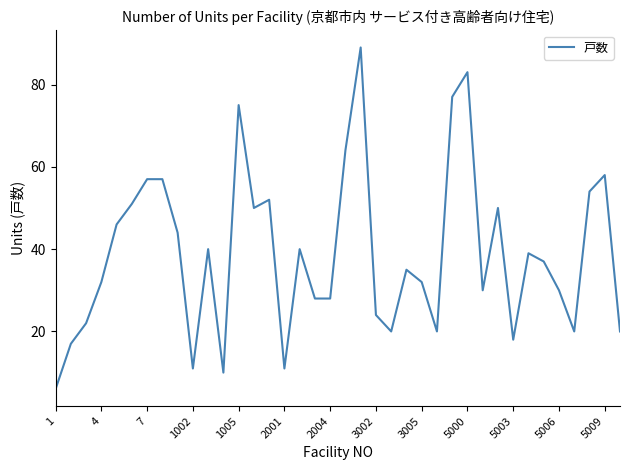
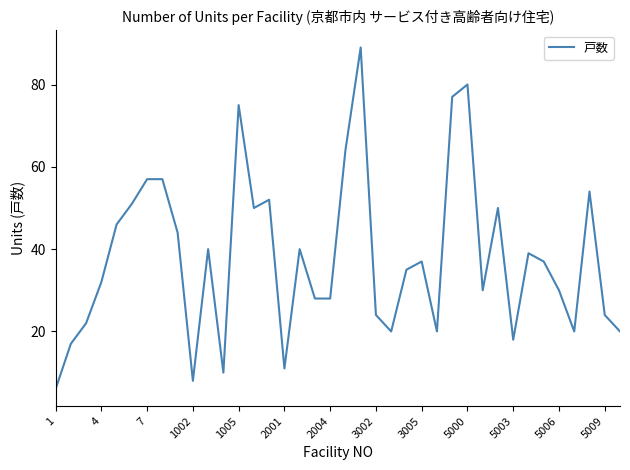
  {
    "1": 6,
    "4": 32,
    "7": 57,
-   "1002": 11,
+   "1002": 8,
    "1005": 75,
    "2001": 11,
    "2004": 28,
    "3002": 24,
-   "3005": 32,
-   "5000": 83,
+   "3005": 37,
+   "5000": 80,
    "5003": 18,
    "5006": 30,
-   "5009": 58
+   "5009": 24
  }
